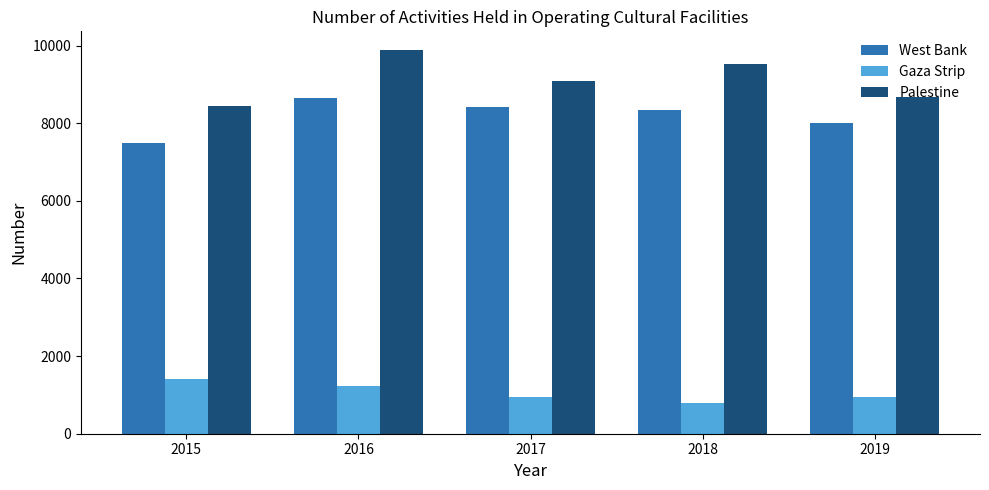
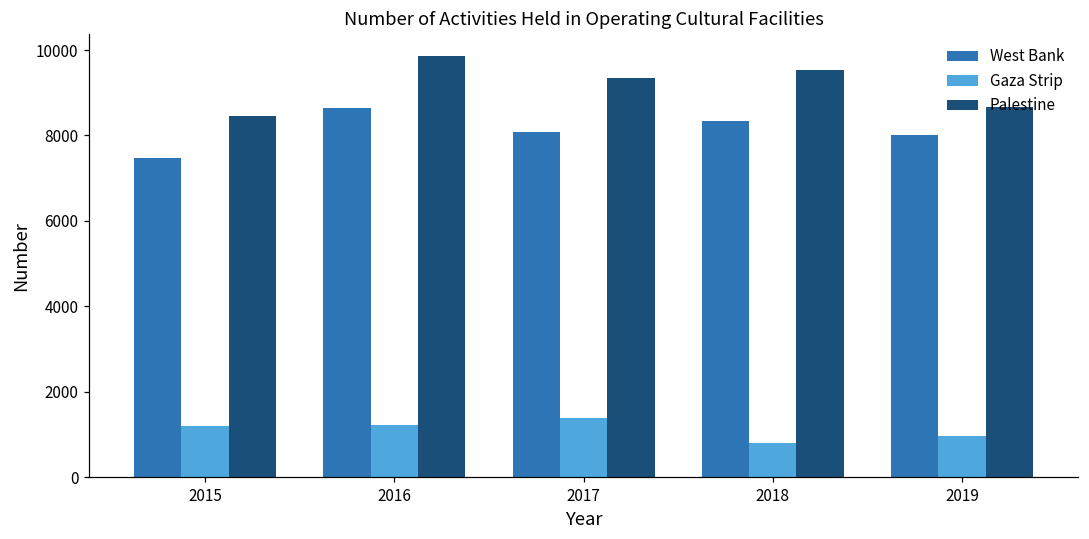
  {
    "West Bank": {
      "2015": 7500,
      "2016": 8700,
-     "2017": 8400,
+     "2017": 8100,
      "2018": 8300,
      "2019": 8000
    },
    "Gaza Strip": {
-     "2015": 1400,
+     "2015": 1200,
      "2016": 1200,
-     "2017": 900,
+     "2017": 1400,
      "2018": 800,
      "2019": 1000
    },
    "Palestine": {
      "2015": 8400,
      "2016": 9900,
-     "2017": 9100,
+     "2017": 9300,
      "2018": 9500,
      "2019": 8700
    }
  }
